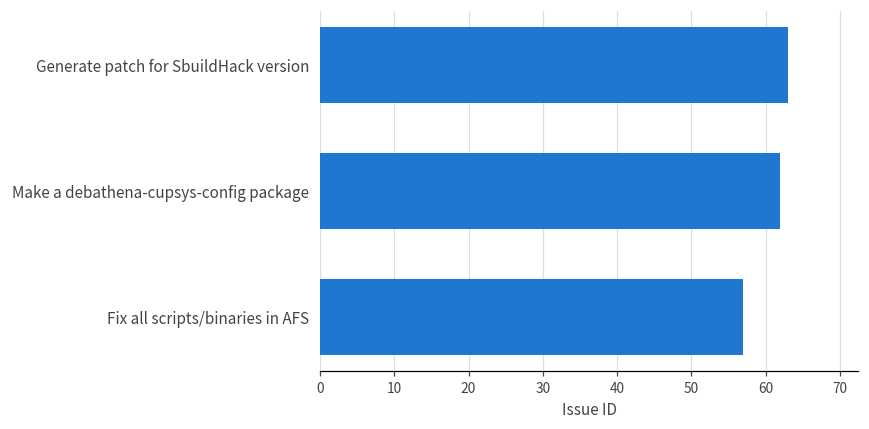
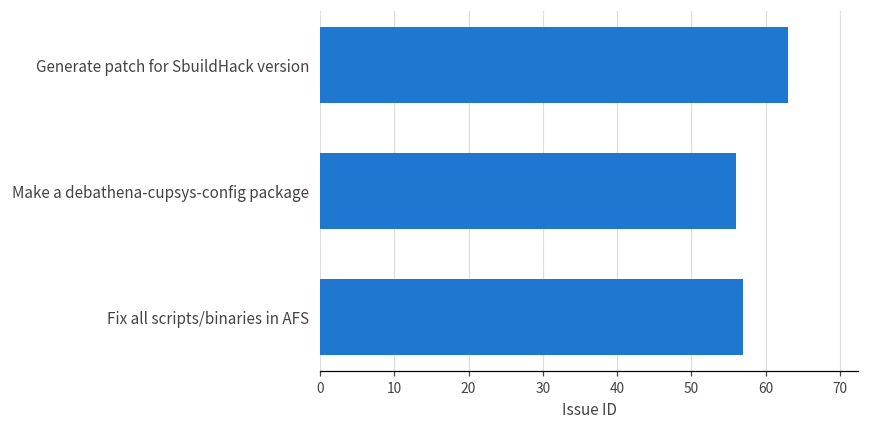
  {
    "Generate patch for SbuildHack version": 63,
-   "Make a debathena-cupsys-config package": 62,
+   "Make a debathena-cupsys-config package": 56,
    "Fix all scripts/binaries in AFS": 57
  }
